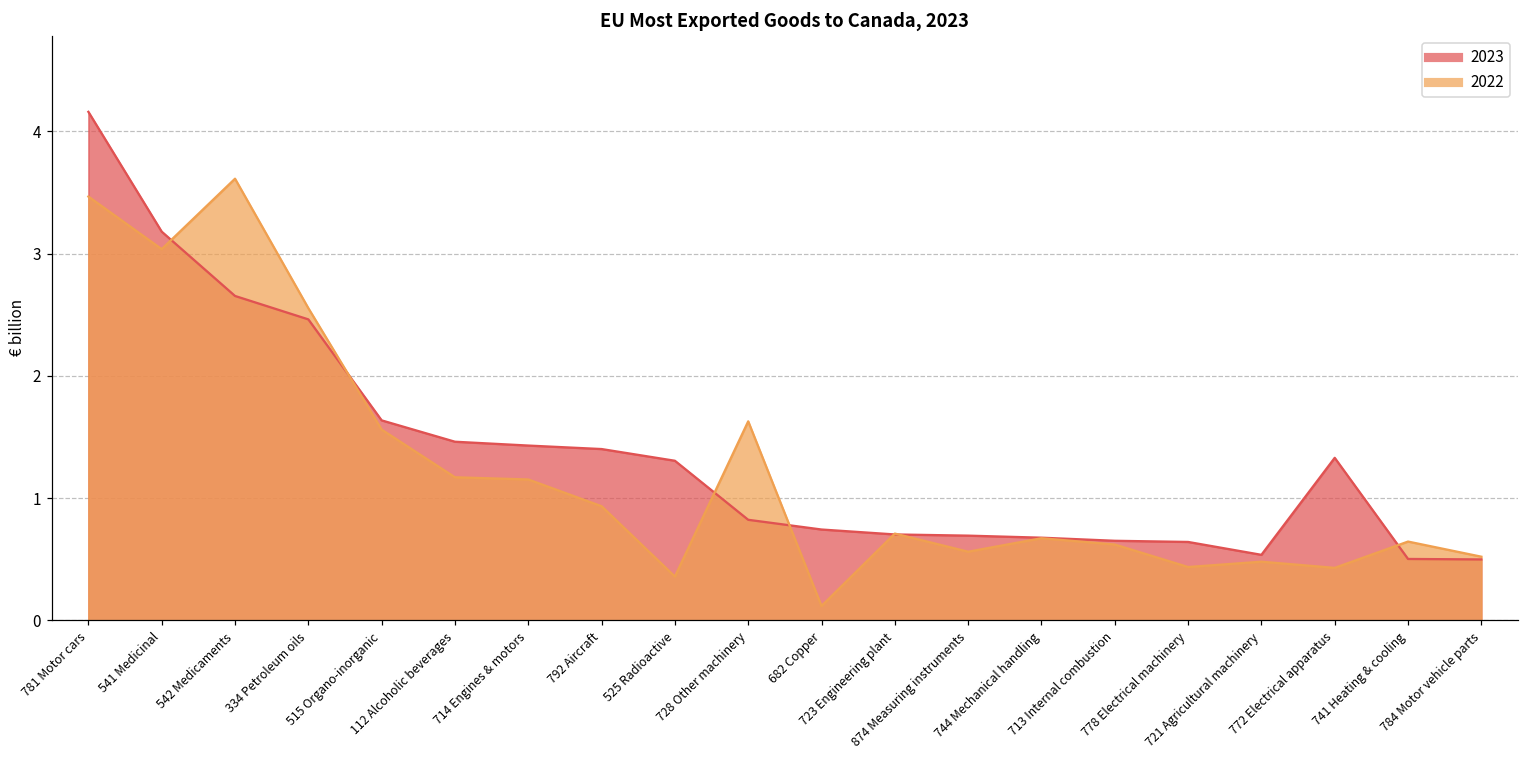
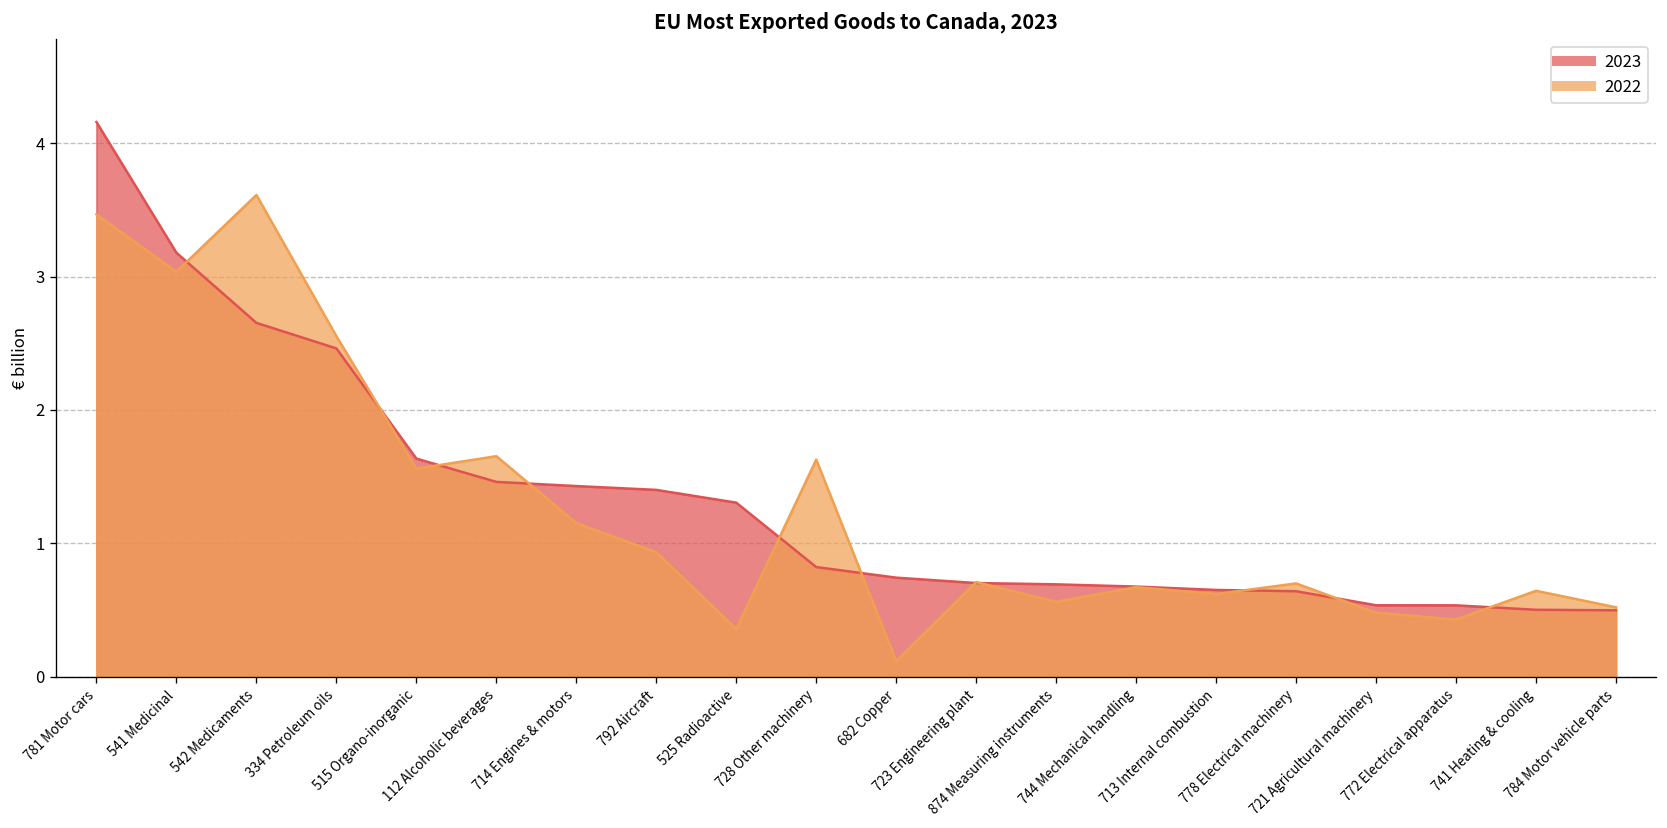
  {
    "2023": {
      "781 Motor cars": 4.16,
      "541 Medicinal": 3.18,
      "542 Medicaments": 2.65,
      "334 Petroleum oils": 2.46,
      "515 Organo-inorganic": 1.64,
      "112 Alcoholic beverages": 1.46,
      "714 Engines & motors": 1.43,
      "792 Aircraft": 1.40,
      "525 Radioactive": 1.31,
      "728 Other machinery": 0.82,
      "682 Copper": 0.74,
      "874 Measuring instruments": 0.69,
      "713 Internal combustion": 0.65,
      "778 Electrical machinery": 0.64,
      "721 Agricultural machinery": 0.54,
-     "772 Electrical apparatus": 1.33,
+     "772 Electrical apparatus": 0.54,
      "741 Heating & cooling": 0.50
    },
    "2022": {
      "781 Motor cars": 3.47,
      "541 Medicinal": 3.04,
      "542 Medicaments": 3.61,
      "334 Petroleum oils": 2.55,
      "515 Organo-inorganic": 1.56,
-     "112 Alcoholic beverages": 1.17,
+     "112 Alcoholic beverages": 1.65,
      "714 Engines & motors": 1.15,
      "792 Aircraft": 0.93,
      "525 Radioactive": 0.36,
      "728 Other machinery": 1.63,
      "682 Copper": 0.12,
      "874 Measuring instruments": 0.56,
      "713 Internal combustion": 0.62,
-     "778 Electrical machinery": 0.44,
+     "778 Electrical machinery": 0.70,
      "721 Agricultural machinery": 0.48,
      "772 Electrical apparatus": 0.43,
      "741 Heating & cooling": 0.64
    }
  }
